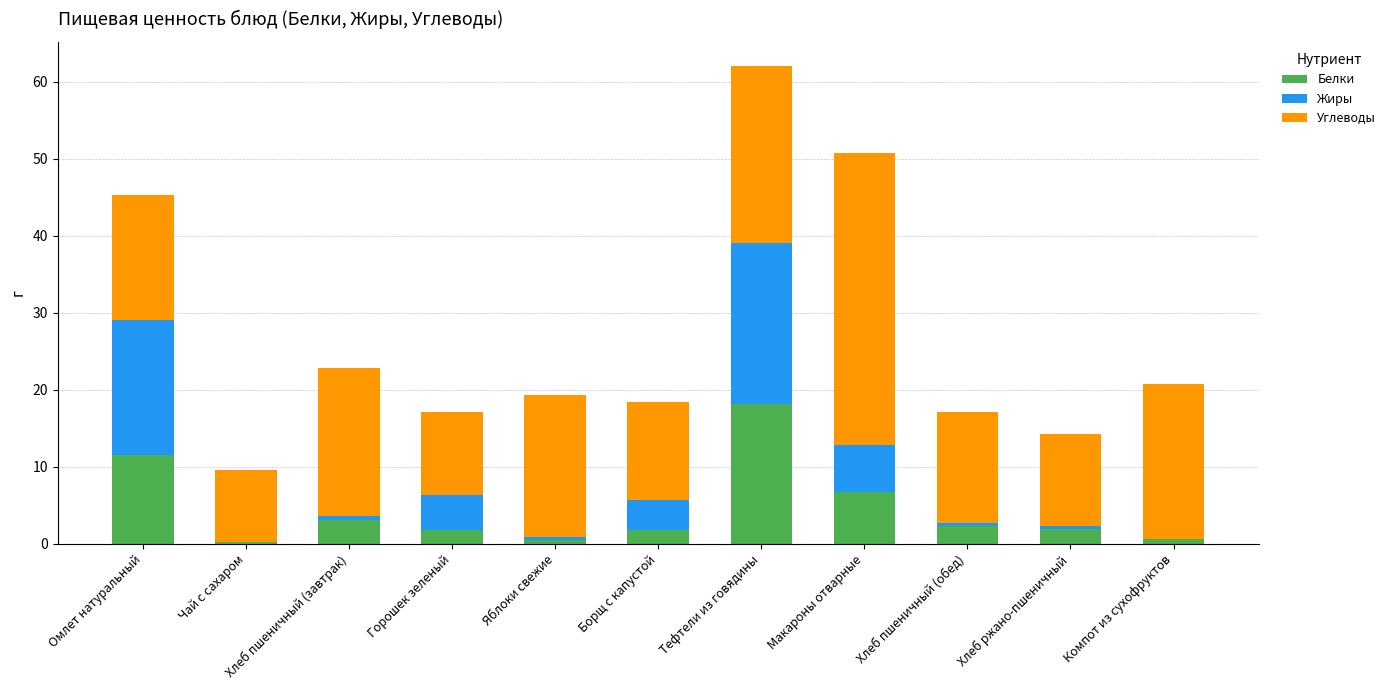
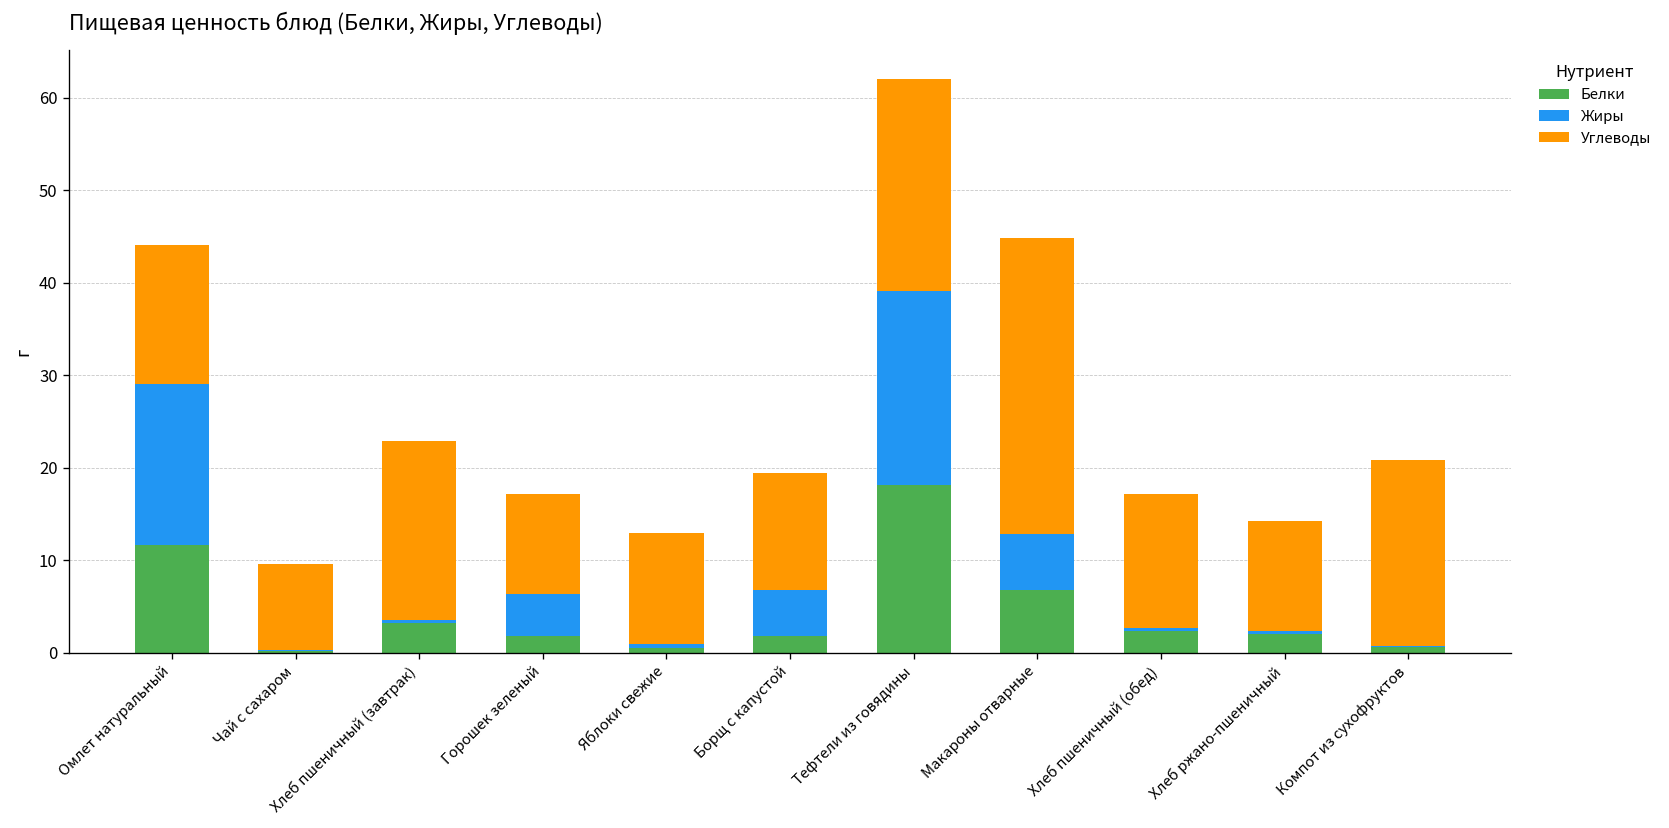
  {
    "Белки": {
      "Омлет натуральный": 12,
      "Хлеб пшеничный (завтрак)": 3,
      "Горошек зеленый": 2,
      "Яблоки свежие": 0,
      "Борщ с капустой": 2,
      "Тефтели из говядины": 18,
      "Макароны отварные": 7,
      "Хлеб пшеничный (обед)": 2,
      "Хлеб ржано-пшеничный": 2,
      "Компот из сухофруктов": 1
    },
    "Жиры": {
      "Омлет натуральный": 18,
      "Хлеб пшеничный (завтрак)": 0,
      "Горошек зеленый": 5,
      "Яблоки свежие": 0,
-     "Борщ с капустой": 4,
+     "Борщ с капустой": 5,
      "Тефтели из говядины": 21,
      "Макароны отварные": 6,
      "Хлеб ржано-пшеничный": 0
    },
    "Углеводы": {
-     "Омлет натуральный": 16,
+     "Омлет натуральный": 15,
      "Чай с сахаром": 9,
      "Хлеб пшеничный (завтрак)": 19,
      "Горошек зеленый": 11,
-     "Яблоки свежие": 18,
+     "Яблоки свежие": 12,
      "Борщ с капустой": 13,
      "Тефтели из говядины": 23,
-     "Макароны отварные": 38,
+     "Макароны отварные": 32,
      "Хлеб пшеничный (обед)": 14,
      "Хлеб ржано-пшеничный": 12,
      "Компот из сухофруктов": 20
    }
  }
